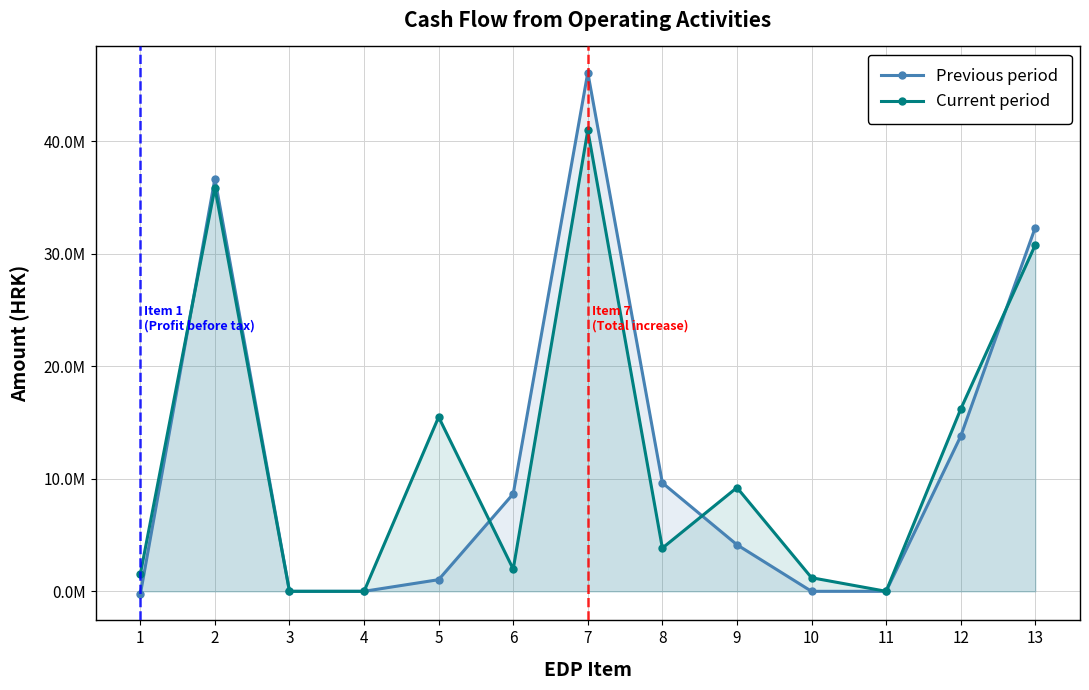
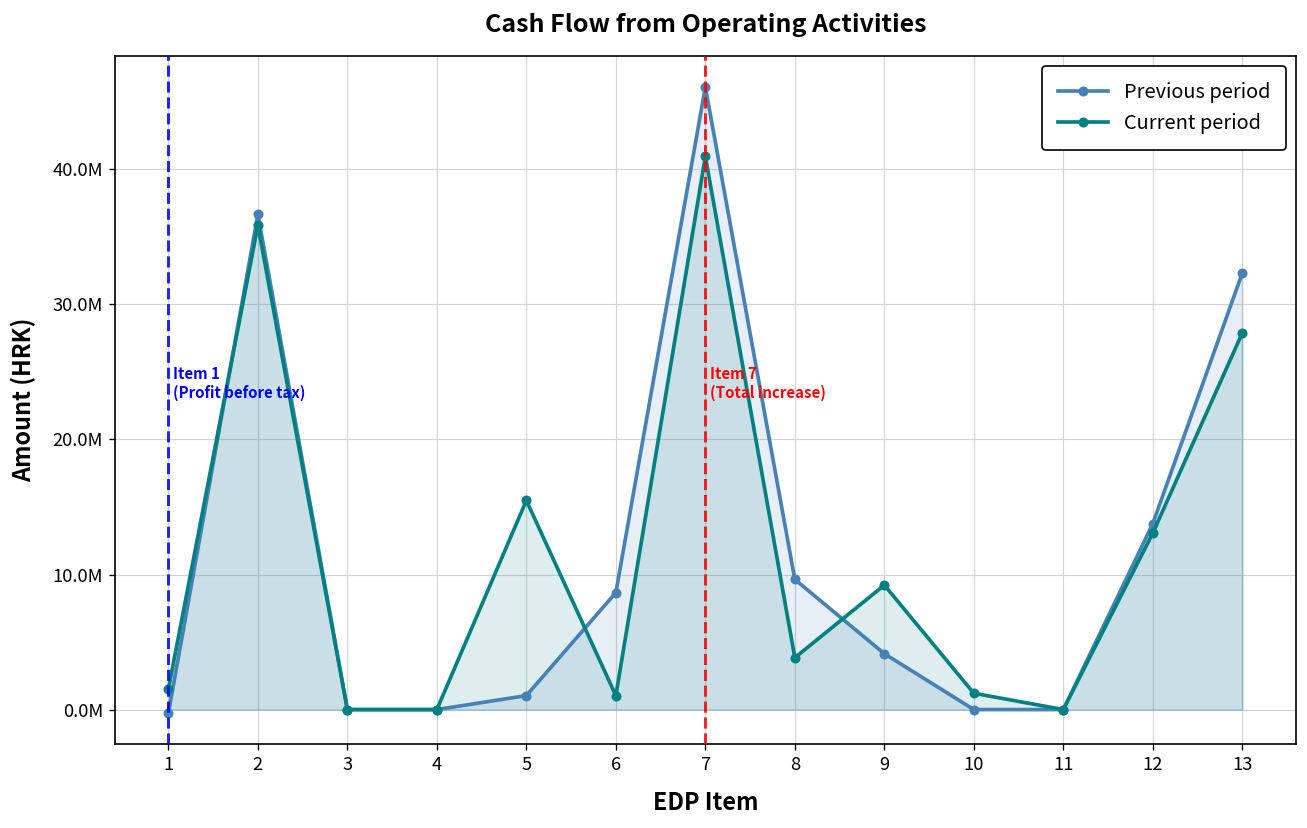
  {
    "Current period": {
      "1": 1500000,
      "2": 35900000,
      "5": 15500000,
-     "6": 2000000,
+     "6": 1000000,
      "7": 41000000,
      "8": 3800000,
      "9": 9200000,
      "10": 1200000,
-     "12": 16200000,
-     "13": 30800000
+     "12": 13100000,
+     "13": 27900000
    }
  }
